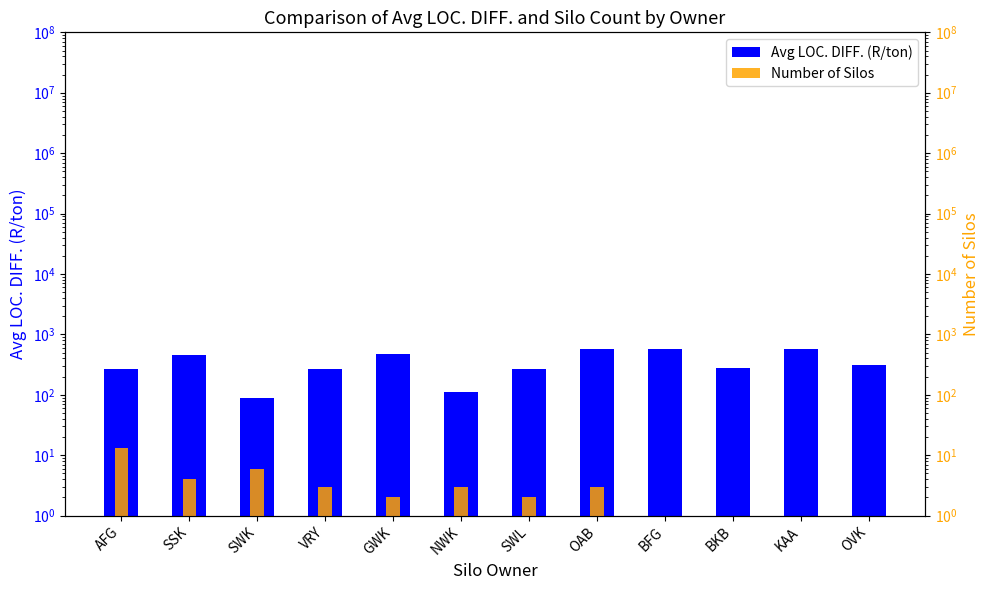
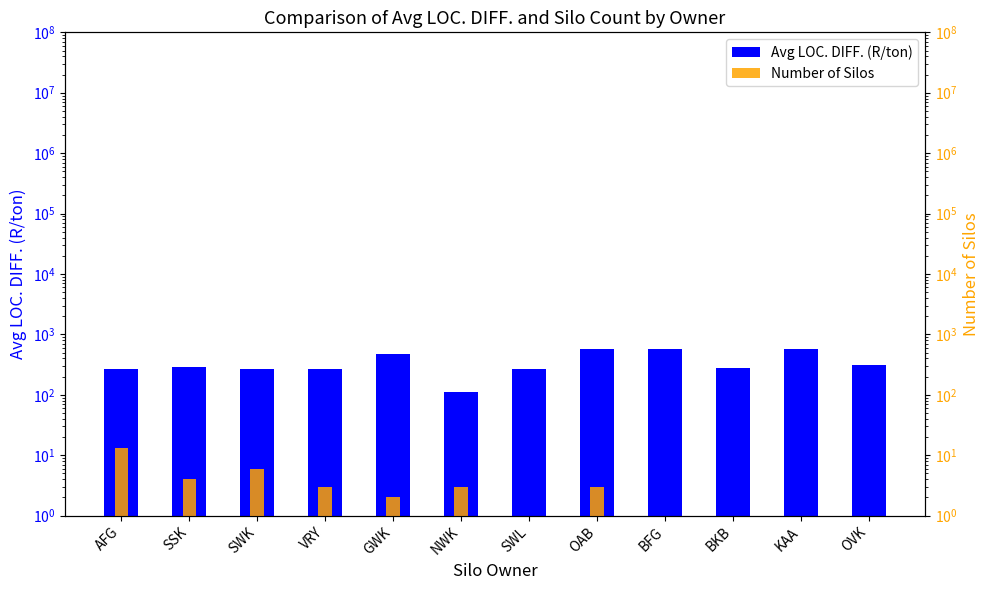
  {
    "Avg LOC. DIFF. (R/ton)": {
      "AFG": 300,
-     "SSK": 500,
-     "SWK": 90,
+     "SSK": 300,
+     "SWK": 300,
      "VRY": 300,
      "GWK": 500,
      "NWK": 110,
      "SWL": 300,
      "OAB": 600,
      "BFG": 600,
      "BKB": 300,
      "KAA": 600,
      "OVK": 300
    },
    "Number of Silos": {
      "AFG": 13,
      "SSK": 4,
      "SWK": 6,
      "VRY": 3,
      "GWK": 2,
      "NWK": 3,
-     "SWL": 2,
+     "SWL": 1,
      "OAB": 3,
      "BFG": 1,
      "BKB": 1,
      "KAA": 1,
      "OVK": 1
    }
  }
